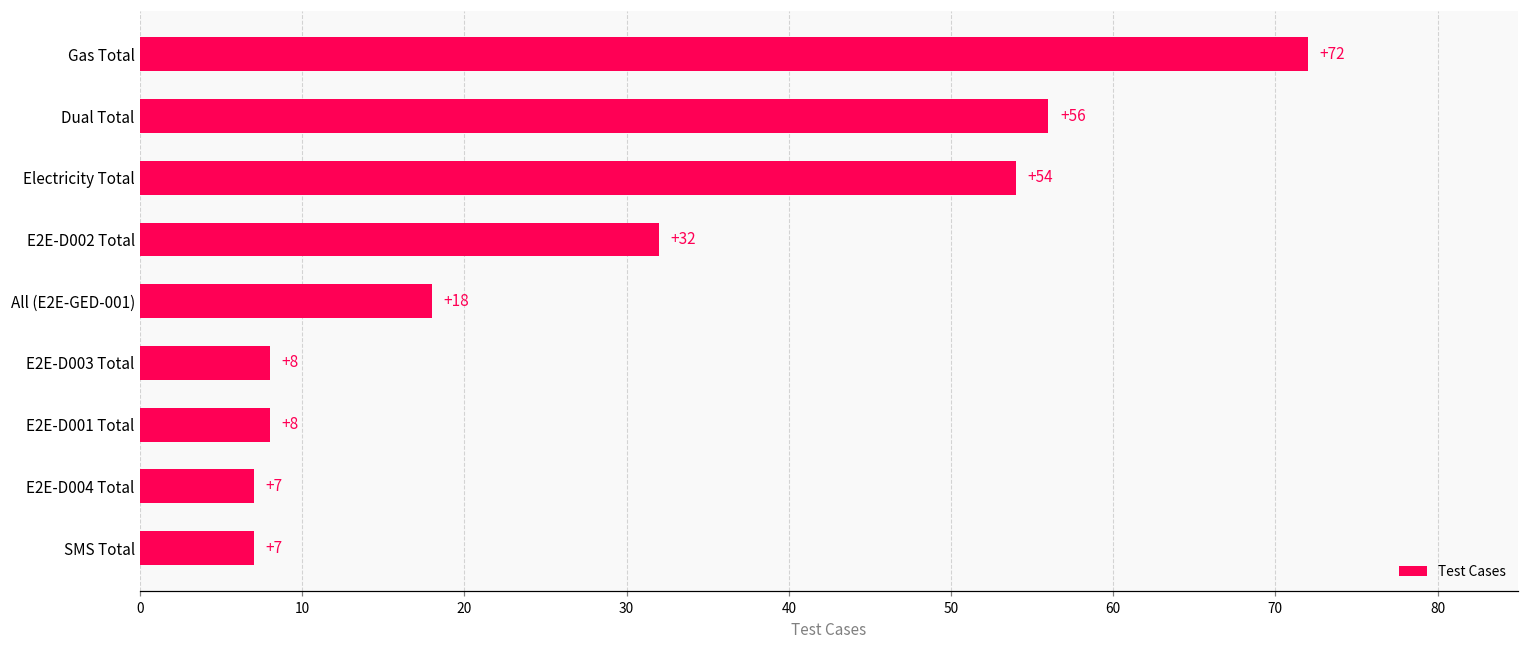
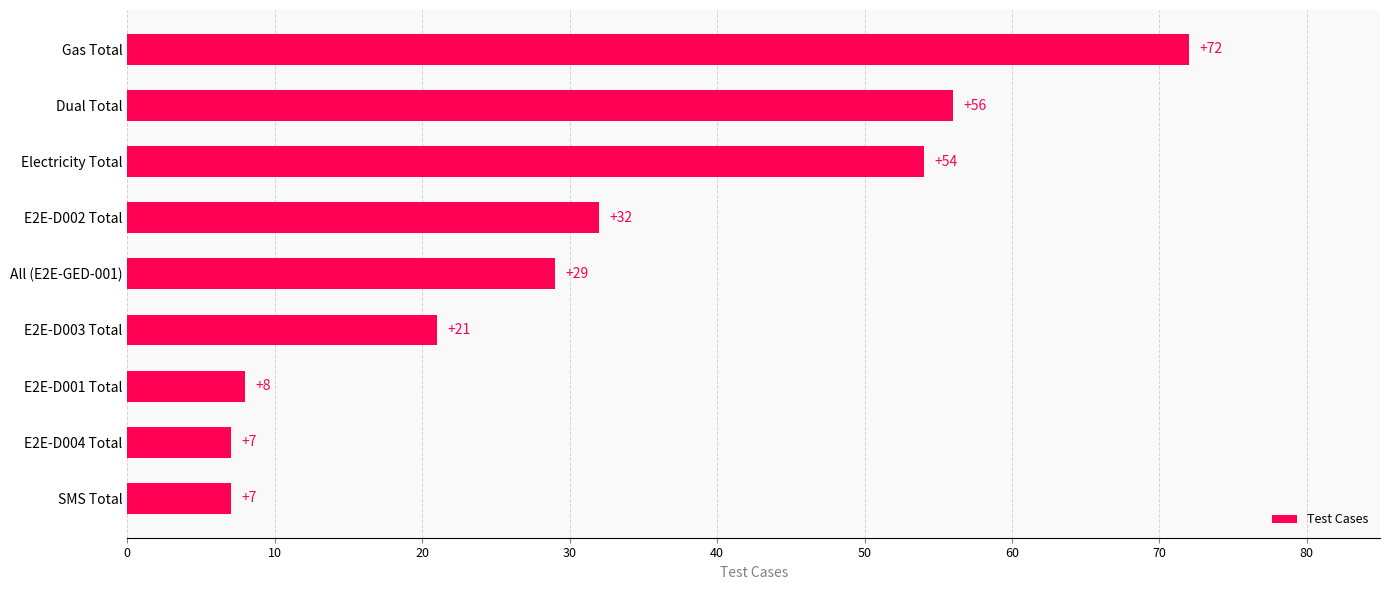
  {
    "Gas Total": "+72",
    "Dual Total": "+56",
    "Electricity Total": "+54",
    "E2E-D002 Total": "+32",
-   "All (E2E-GED-001)": "+18",
-   "E2E-D003 Total": "+8",
+   "All (E2E-GED-001)": "+29",
+   "E2E-D003 Total": "+21",
    "E2E-D001 Total": "+8",
    "E2E-D004 Total": "+7",
    "SMS Total": "+7"
  }
